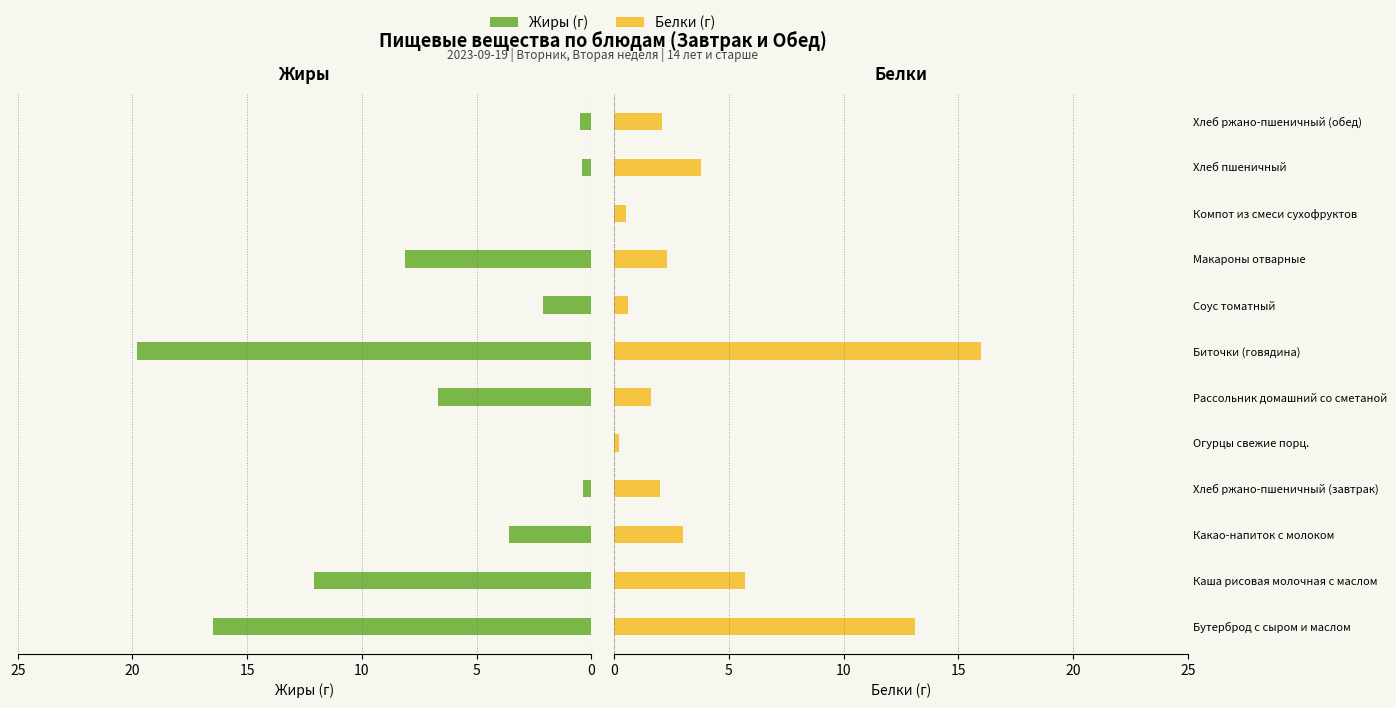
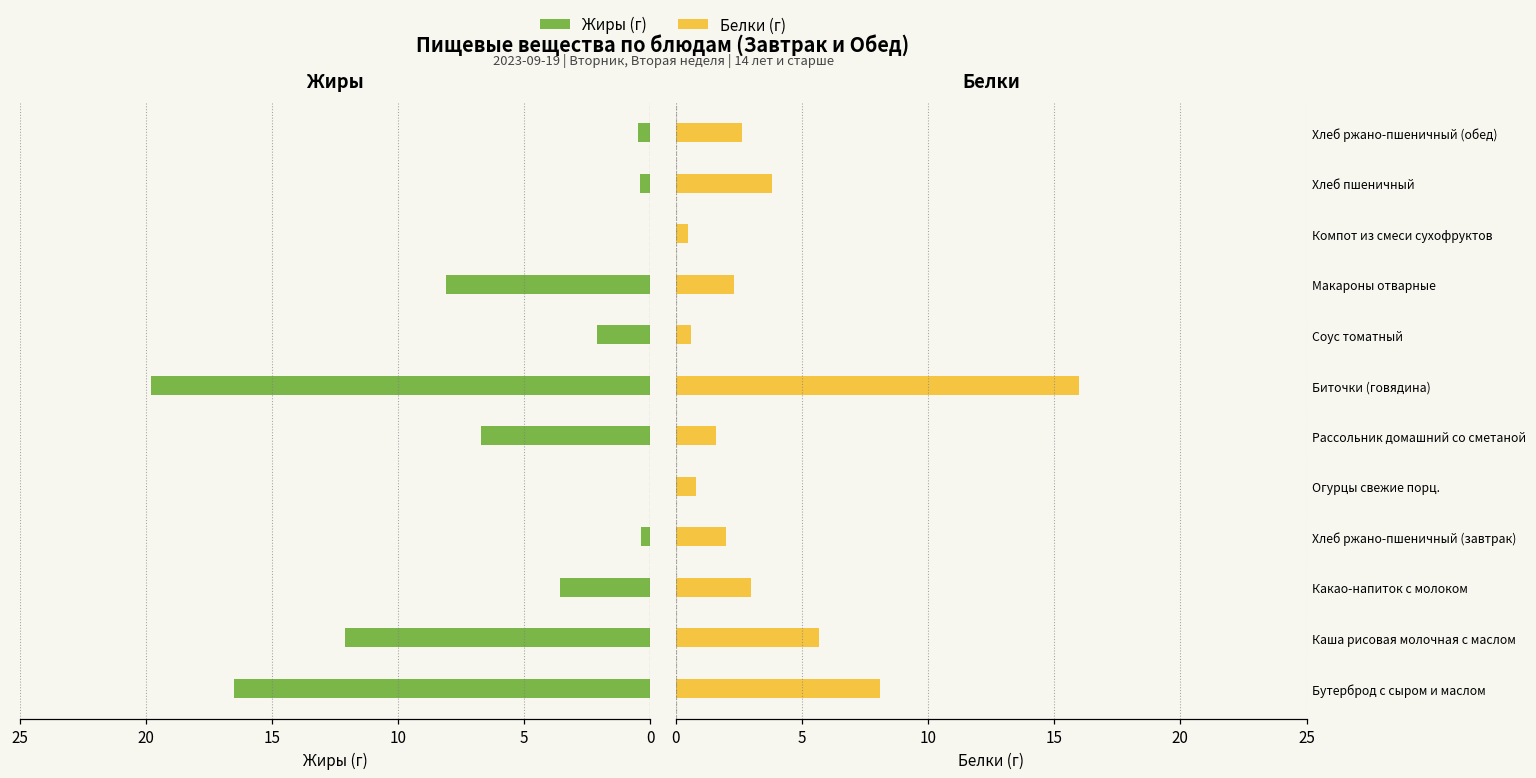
  {
    "Белки": {
-     "Хлеб ржано-пшеничный (обед)": 2.1,
+     "Хлеб ржано-пшеничный (обед)": 2.6,
      "Хлеб пшеничный": 3.8,
      "Компот из смеси сухофруктов": 0.5,
      "Макароны отварные": 2.3,
      "Соус томатный": 0.6,
      "Биточки (говядина)": 16.0,
      "Рассольник домашний со сметаной": 1.6,
-     "Огурцы свежие порц.": 0.2,
+     "Огурцы свежие порц.": 0.8,
      "Хлеб ржано-пшеничный (завтрак)": 2.0,
      "Какао-напиток с молоком": 3.0,
      "Каша рисовая молочная с маслом": 5.7,
-     "Бутерброд с сыром и маслом": 13.1
+     "Бутерброд с сыром и маслом": 8.1
    }
  }
